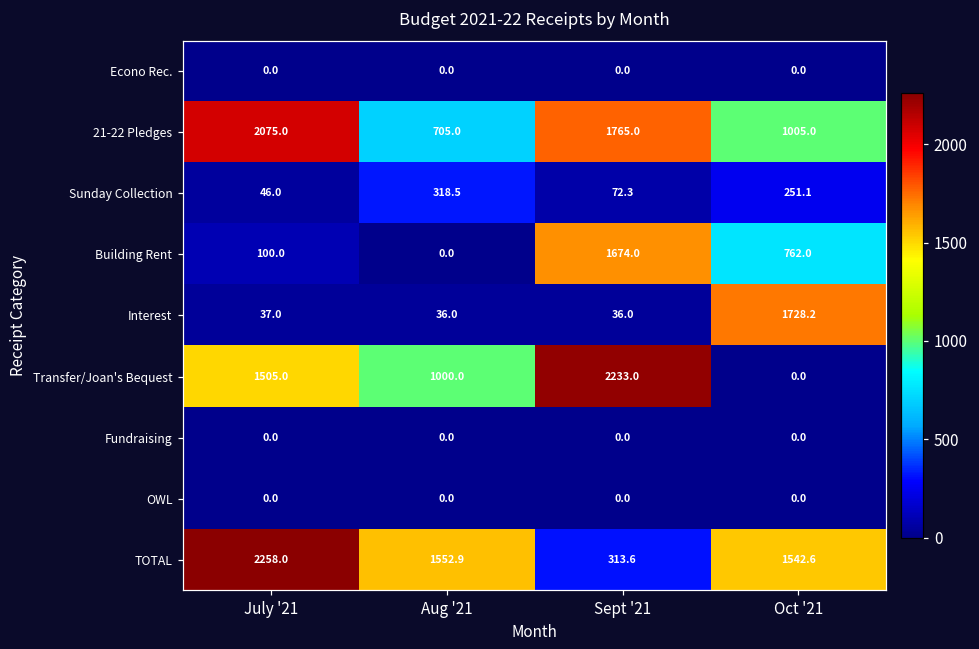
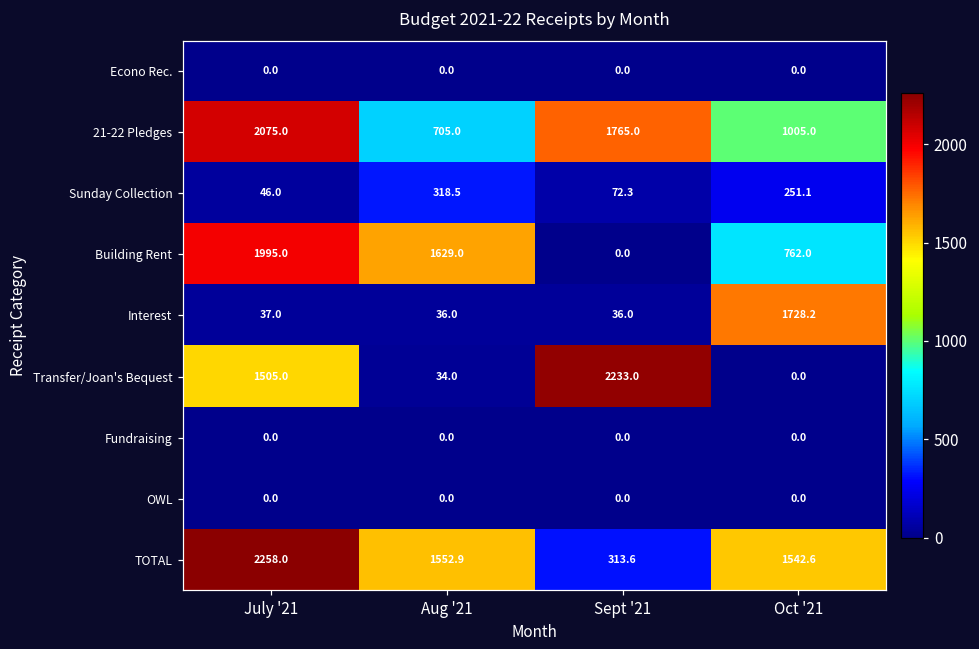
  {
    "Econo Rec.": {
      "July '21": 0.0,
      "Aug '21": 0.0,
      "Sept '21": 0.0,
      "Oct '21": 0.0
    },
    "21-22 Pledges": {
      "July '21": 2075.0,
      "Aug '21": 705.0,
      "Sept '21": 1765.0,
      "Oct '21": 1005.0
    },
    "Sunday Collection": {
      "July '21": 46.0,
      "Aug '21": 318.5,
      "Sept '21": 72.3,
      "Oct '21": 251.1
    },
    "Building Rent": {
-     "July '21": 100.0,
-     "Aug '21": 0.0,
-     "Sept '21": 1674.0,
+     "July '21": 1995.0,
+     "Aug '21": 1629.0,
+     "Sept '21": 0.0,
      "Oct '21": 762.0
    },
    "Interest": {
      "July '21": 37.0,
      "Aug '21": 36.0,
      "Sept '21": 36.0,
      "Oct '21": 1728.2
    },
    "Transfer/Joan's Bequest": {
      "July '21": 1505.0,
-     "Aug '21": 1000.0,
+     "Aug '21": 34.0,
      "Sept '21": 2233.0,
      "Oct '21": 0.0
    },
    "Fundraising": {
      "July '21": 0.0,
      "Aug '21": 0.0,
      "Sept '21": 0.0,
      "Oct '21": 0.0
    },
    "OWL": {
      "July '21": 0.0,
      "Aug '21": 0.0,
      "Sept '21": 0.0,
      "Oct '21": 0.0
    },
    "TOTAL": {
      "July '21": 2258.0,
      "Aug '21": 1552.9,
      "Sept '21": 313.6,
      "Oct '21": 1542.6
    }
  }
